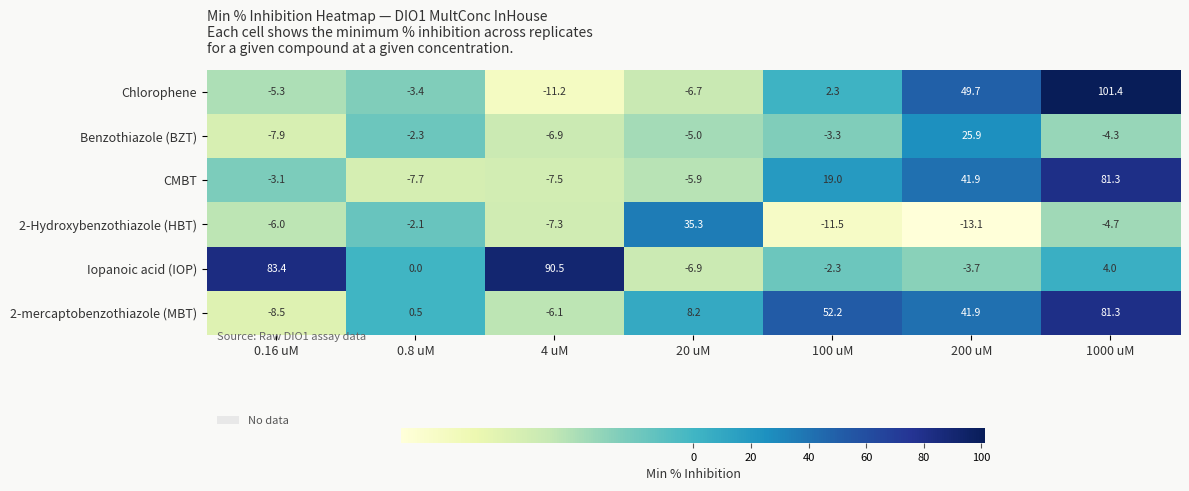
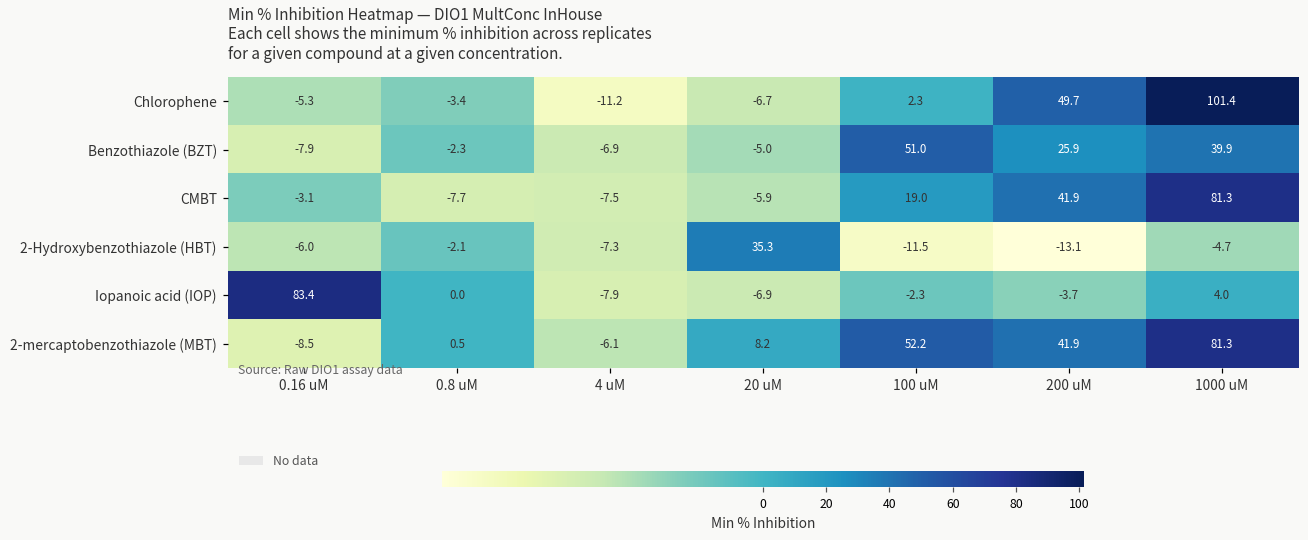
  {
    "Chlorophene": {
      "0.16 uM": -5.3,
      "0.8 uM": -3.4,
      "4 uM": -11.2,
      "20 uM": -6.7,
      "100 uM": 2.3,
      "200 uM": 49.7,
      "1000 uM": 101.4
    },
    "Benzothiazole (BZT)": {
      "0.16 uM": -7.9,
      "0.8 uM": -2.3,
      "4 uM": -6.9,
      "20 uM": -5.0,
-     "100 uM": -3.3,
+     "100 uM": 51.0,
      "200 uM": 25.9,
-     "1000 uM": -4.3
+     "1000 uM": 39.9
    },
    "CMBT": {
      "0.16 uM": -3.1,
      "0.8 uM": -7.7,
      "4 uM": -7.5,
      "20 uM": -5.9,
      "100 uM": 19.0,
      "200 uM": 41.9,
      "1000 uM": 81.3
    },
    "2-Hydroxybenzothiazole (HBT)": {
      "0.16 uM": -6.0,
      "0.8 uM": -2.1,
      "4 uM": -7.3,
      "20 uM": 35.3,
      "100 uM": -11.5,
      "200 uM": -13.1,
      "1000 uM": -4.7
    },
    "Iopanoic acid (IOP)": {
      "0.16 uM": 83.4,
      "0.8 uM": 0.0,
-     "4 uM": 90.5,
+     "4 uM": -7.9,
      "20 uM": -6.9,
      "100 uM": -2.3,
      "200 uM": -3.7,
      "1000 uM": 4.0
    },
    "2-mercaptobenzothiazole (MBT)": {
      "0.16 uM": -8.5,
      "0.8 uM": 0.5,
      "4 uM": -6.1,
      "20 uM": 8.2,
      "100 uM": 52.2,
      "200 uM": 41.9,
      "1000 uM": 81.3
    }
  }
